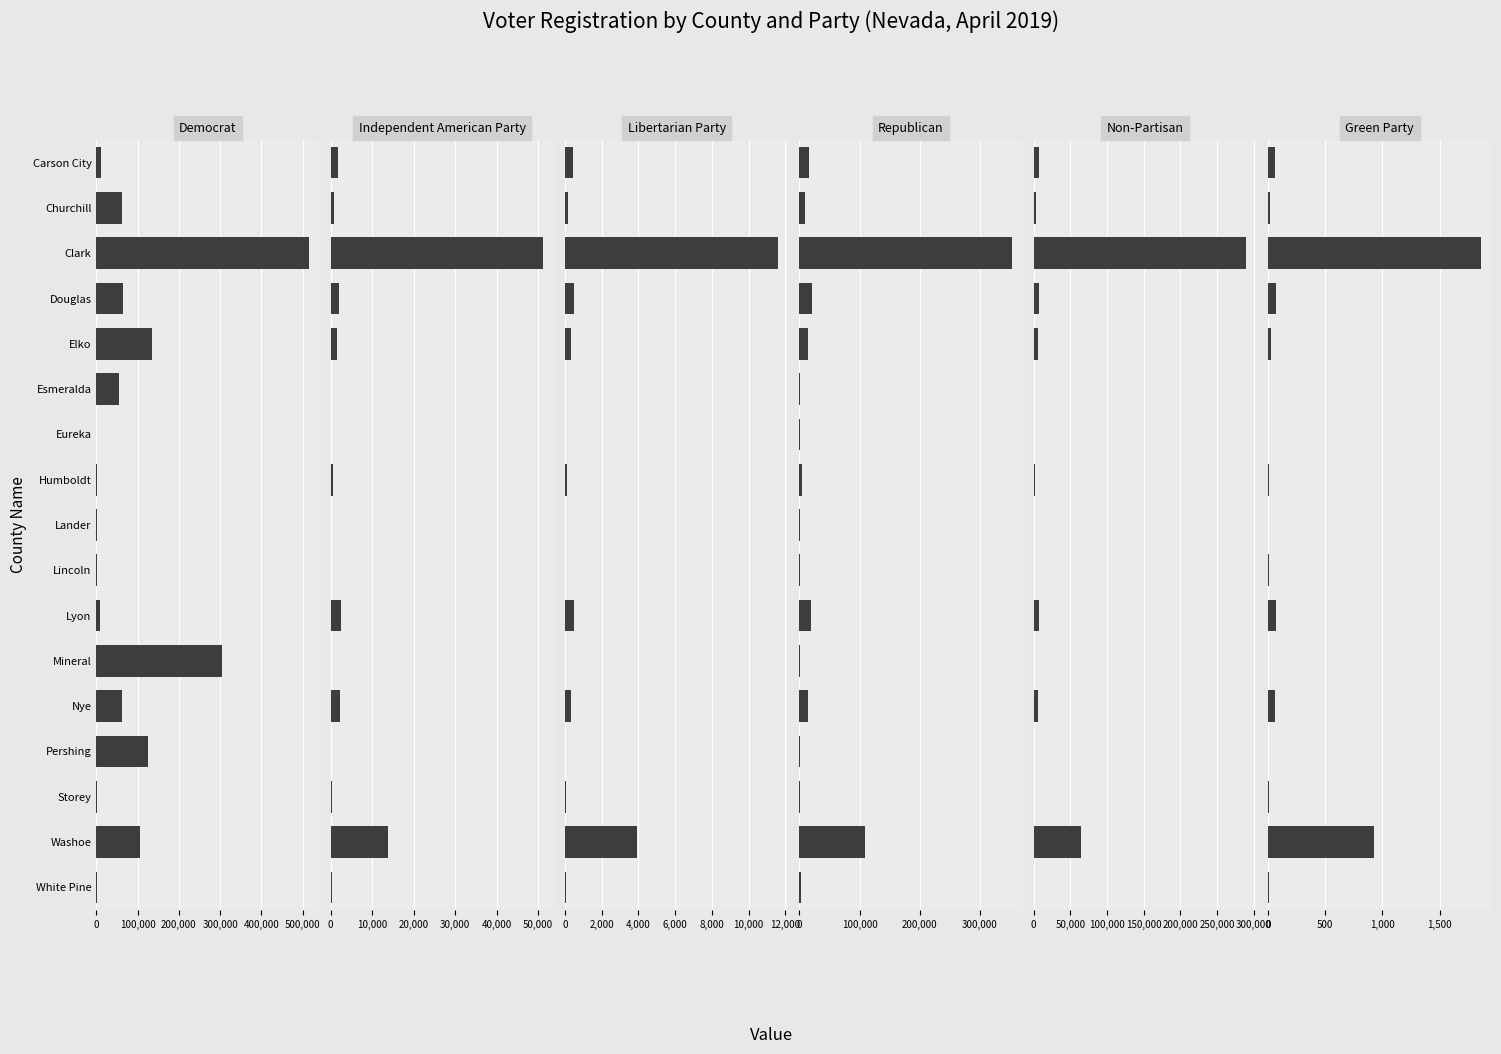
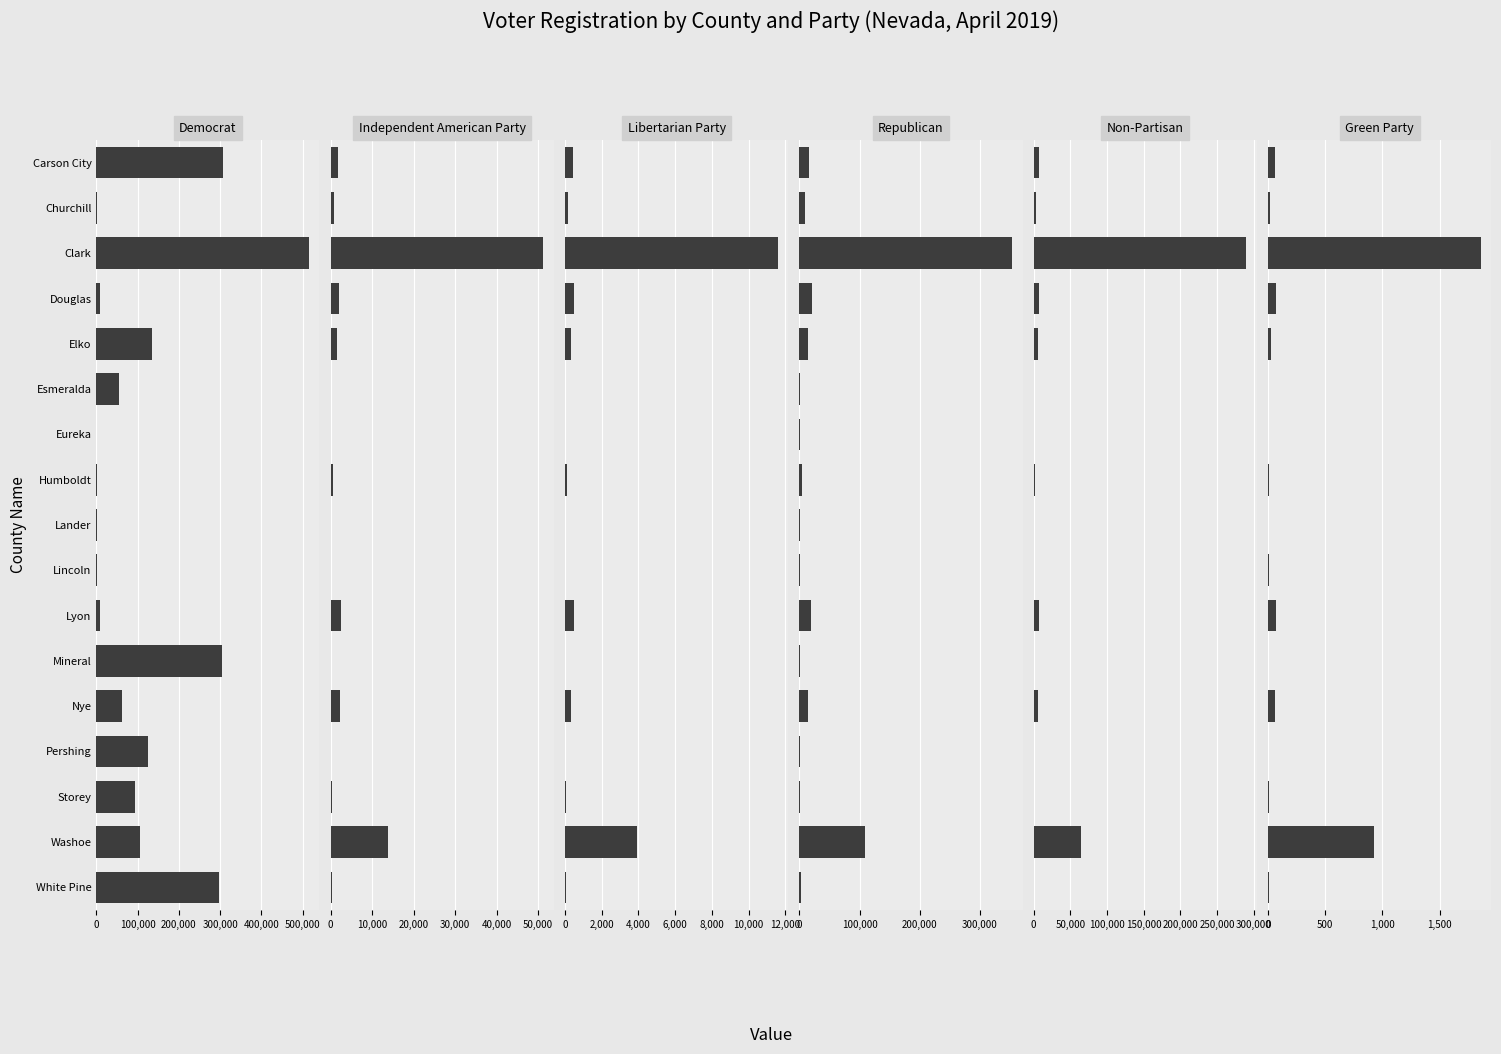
  {
    "Democrat": {
-     "Carson City": "10,000",
-     "Churchill": "60,000",
+     "Carson City": "310,000",
+     "Churchill": "0",
      "Clark": "510,000",
-     "Douglas": "60,000",
+     "Douglas": "10,000",
      "Elko": "140,000",
      "Esmeralda": "50,000",
      "Lyon": "10,000",
      "Mineral": "300,000",
      "Nye": "60,000",
      "Pershing": "130,000",
-     "Storey": "0",
+     "Storey": "90,000",
      "Washoe": "100,000",
-     "White Pine": "0"
+     "White Pine": "300,000"
    }
  }
